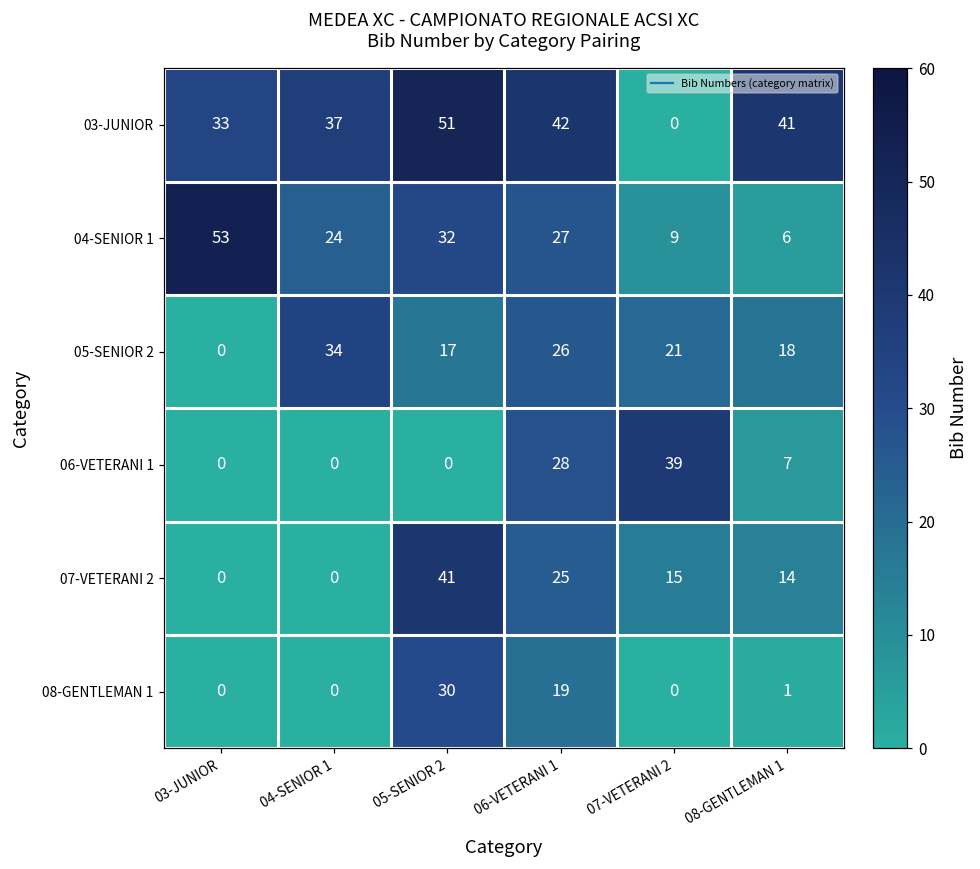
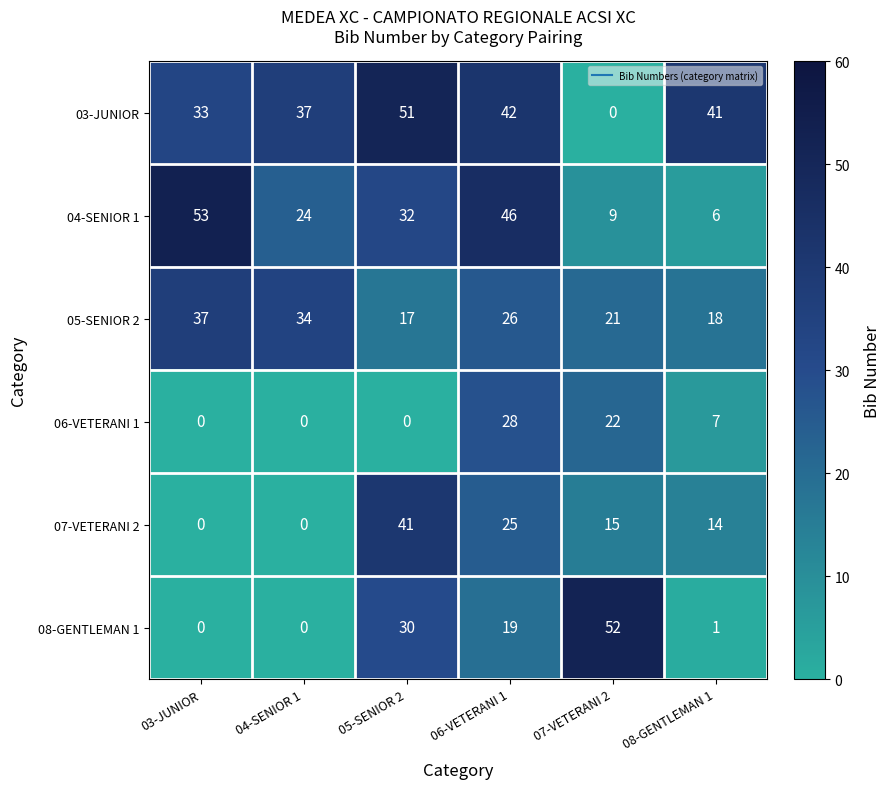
  {
    "03-JUNIOR": {
      "03-JUNIOR": 33,
      "04-SENIOR 1": 37,
      "05-SENIOR 2": 51,
      "06-VETERANI 1": 42,
      "07-VETERANI 2": 0,
      "08-GENTLEMAN 1": 41
    },
    "04-SENIOR 1": {
      "03-JUNIOR": 53,
      "04-SENIOR 1": 24,
      "05-SENIOR 2": 32,
-     "06-VETERANI 1": 27,
+     "06-VETERANI 1": 46,
      "07-VETERANI 2": 9,
      "08-GENTLEMAN 1": 6
    },
    "05-SENIOR 2": {
-     "03-JUNIOR": 0,
+     "03-JUNIOR": 37,
      "04-SENIOR 1": 34,
      "05-SENIOR 2": 17,
      "06-VETERANI 1": 26,
      "07-VETERANI 2": 21,
      "08-GENTLEMAN 1": 18
    },
    "06-VETERANI 1": {
      "03-JUNIOR": 0,
      "04-SENIOR 1": 0,
      "05-SENIOR 2": 0,
      "06-VETERANI 1": 28,
-     "07-VETERANI 2": 39,
+     "07-VETERANI 2": 22,
      "08-GENTLEMAN 1": 7
    },
    "07-VETERANI 2": {
      "03-JUNIOR": 0,
      "04-SENIOR 1": 0,
      "05-SENIOR 2": 41,
      "06-VETERANI 1": 25,
      "07-VETERANI 2": 15,
      "08-GENTLEMAN 1": 14
    },
    "08-GENTLEMAN 1": {
      "03-JUNIOR": 0,
      "04-SENIOR 1": 0,
      "05-SENIOR 2": 30,
      "06-VETERANI 1": 19,
-     "07-VETERANI 2": 0,
+     "07-VETERANI 2": 52,
      "08-GENTLEMAN 1": 1
    }
  }
